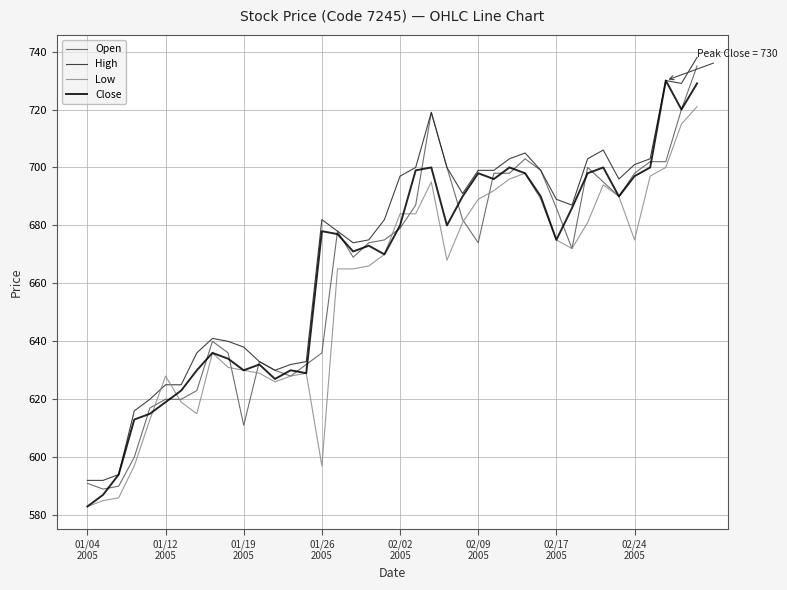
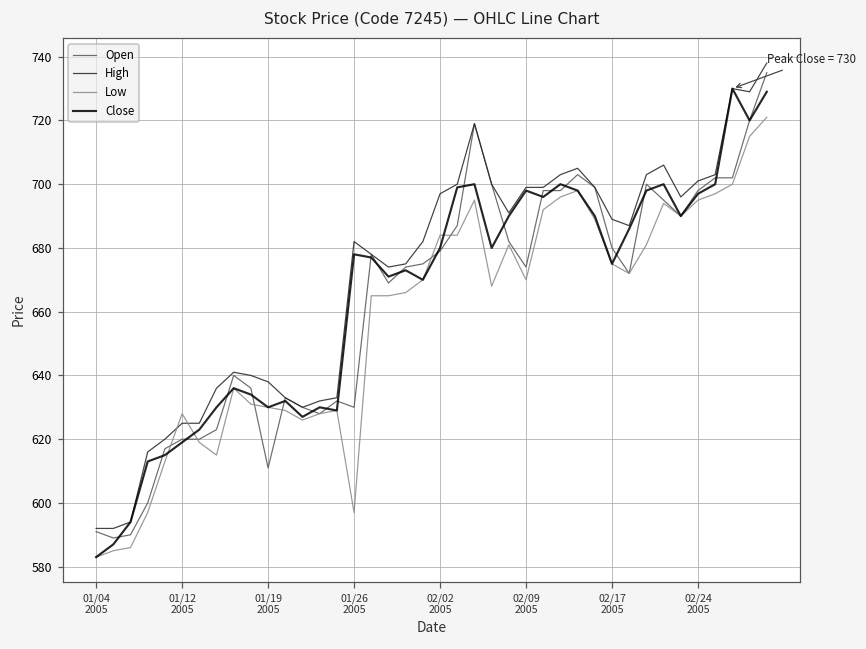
  {
    "Open": {
      "01/04 2005": 591,
      "01/12 2005": 620,
      "01/19 2005": 611,
-     "01/26 2005": 636,
+     "01/26 2005": 630,
      "02/02 2005": 679,
      "02/09 2005": 674,
-     "02/17 2005": 686,
+     "02/17 2005": 680,
      "02/24 2005": 698
    },
    "Low": {
      "01/12 2005": 628,
      "01/26 2005": 597,
      "02/02 2005": 684,
-     "02/09 2005": 689,
-     "02/24 2005": 675
+     "02/09 2005": 670,
+     "02/24 2005": 695
    }
  }
